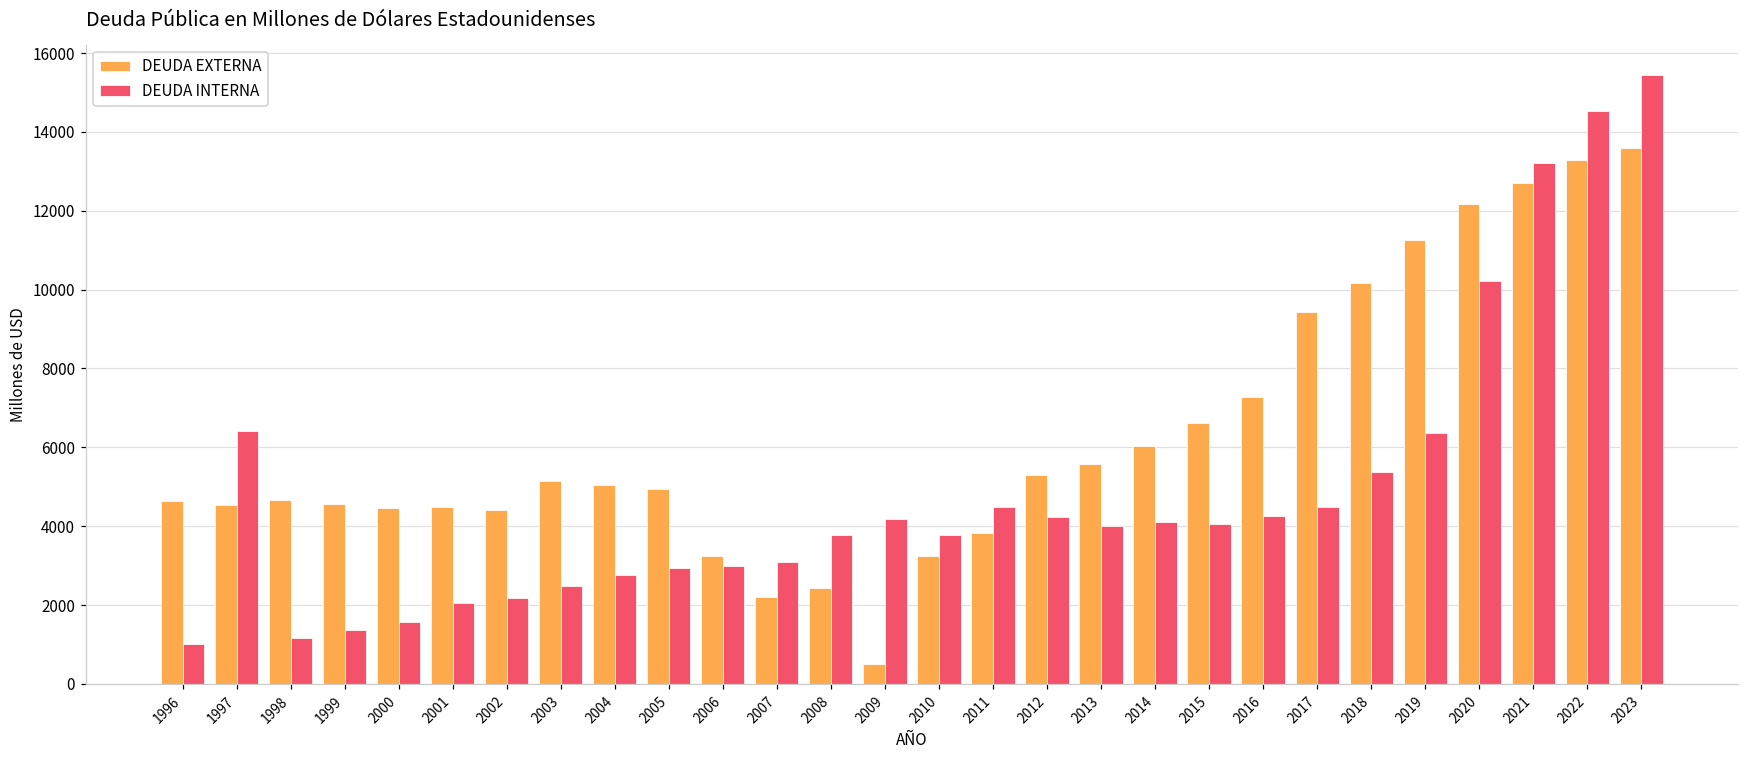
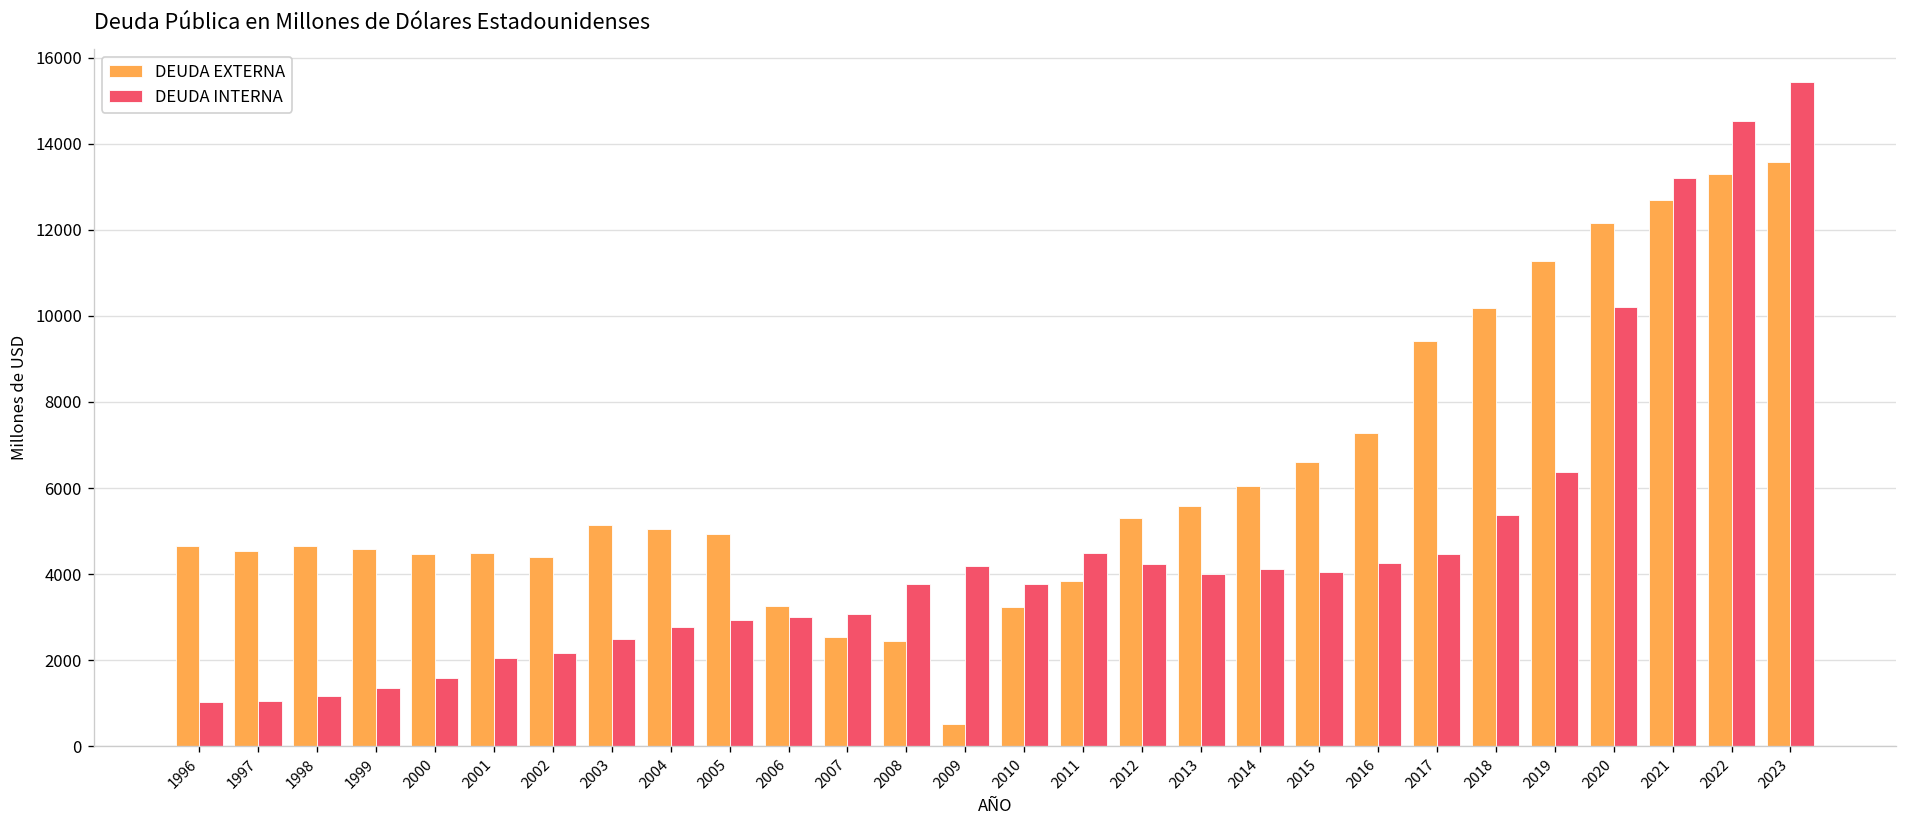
  {
    "DEUDA EXTERNA": {
      "1996": 4600,
      "1997": 4500,
      "1998": 4700,
      "1999": 4600,
      "2000": 4500,
      "2001": 4500,
      "2002": 4400,
      "2003": 5100,
      "2004": 5000,
      "2005": 4900,
      "2006": 3200,
-     "2007": 2200,
+     "2007": 2500,
      "2008": 2400,
      "2009": 500,
      "2010": 3200,
      "2011": 3800,
      "2012": 5300,
      "2013": 5600,
      "2014": 6000,
      "2015": 6600,
      "2016": 7300,
      "2017": 9400,
      "2018": 10200,
      "2019": 11300,
      "2020": 12200,
      "2021": 12700,
      "2022": 13300,
      "2023": 13600
    },
    "DEUDA INTERNA": {
      "1996": 1000,
-     "1997": 6400,
+     "1997": 1100,
      "1998": 1200,
      "1999": 1400,
      "2000": 1600,
      "2001": 2100,
      "2002": 2200,
      "2003": 2500,
      "2004": 2800,
      "2005": 2900,
      "2006": 3000,
      "2007": 3100,
      "2008": 3800,
      "2009": 4200,
      "2010": 3800,
      "2011": 4500,
      "2012": 4200,
      "2013": 4000,
      "2014": 4100,
      "2015": 4100,
      "2016": 4300,
      "2017": 4500,
      "2018": 5400,
      "2019": 6400,
      "2020": 10200,
      "2021": 13200,
      "2022": 14500,
      "2023": 15400
    }
  }
